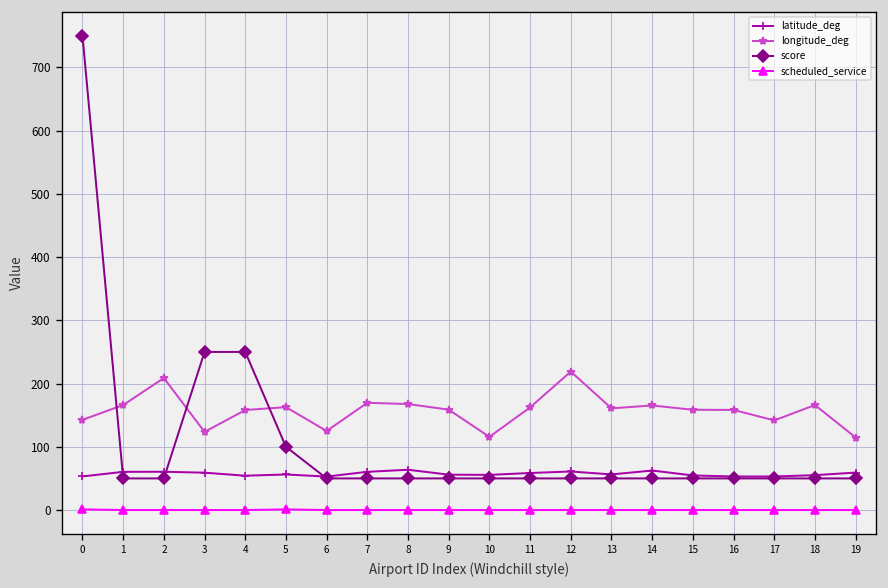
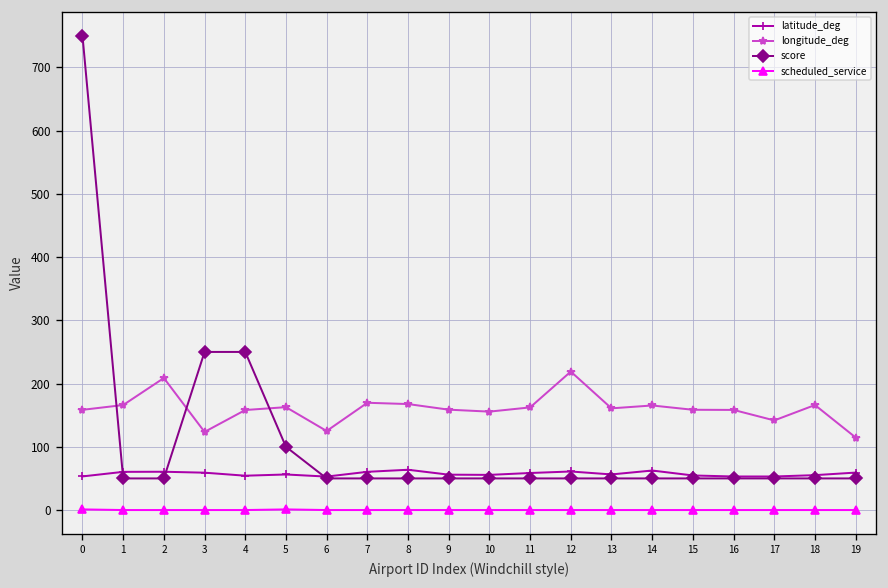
  {
    "longitude_deg": {
-     "0": 140,
+     "0": 160,
      "1": 170,
      "2": 210,
      "3": 120,
      "4": 160,
      "5": 160,
      "6": 120,
      "7": 170,
      "8": 170,
      "9": 160,
-     "10": 120,
+     "10": 160,
      "11": 160,
      "12": 220,
      "13": 160,
      "14": 170,
      "15": 160,
      "16": 160,
      "17": 140,
      "18": 170,
      "19": 110
    },
    "scheduled_service": {
      "0": 0,
      "1": 0,
      "2": 0,
      "3": 0,
      "4": 0,
      "5": 0,
      "6": 0,
      "7": 0,
      "8": 0,
      "9": 0,
      "10": 0,
      "11": 0,
      "12": 0,
      "13": 0,
      "14": 0,
      "15": 0,
      "16": 0,
      "17": 0,
      "18": 0,
      "19": 0
    }
  }
